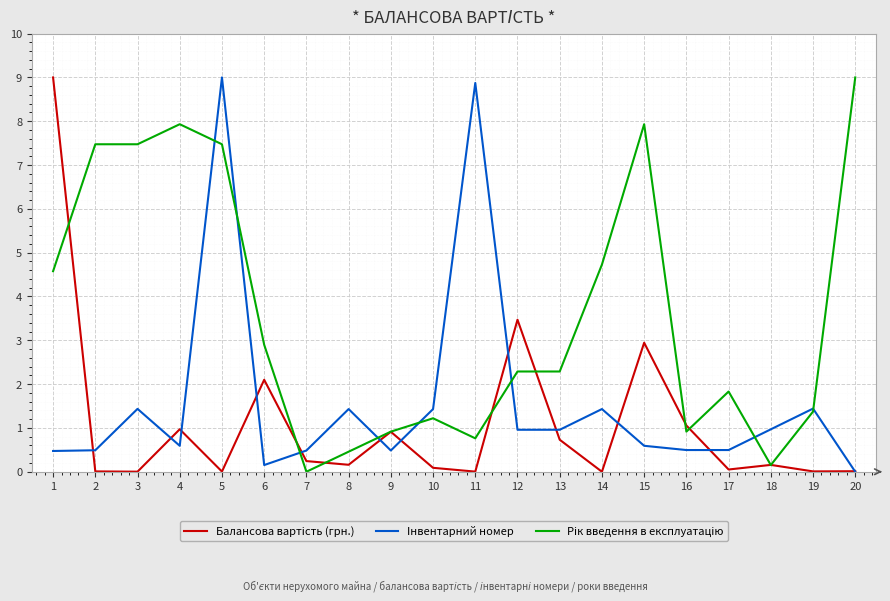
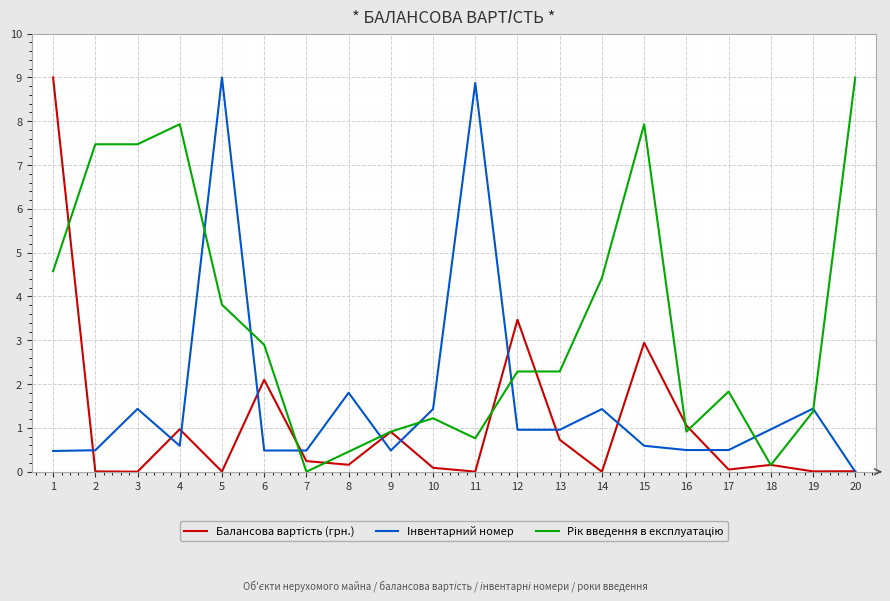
  {
    "Балансова вартість (грн.)": {
      "1": 9.0,
      "2": 0.0,
      "3": 0.0,
      "4": 1.0,
      "5": 0.0,
      "6": 2.1,
      "7": 0.2,
      "8": 0.2,
      "10": 0.1,
      "11": 0.0,
      "12": 3.5,
      "13": 0.7,
      "14": 0.0,
      "15": 2.9,
      "16": 1.1,
      "17": 0.1,
      "19": 0.0
    },
    "Інвентарний номер": {
      "1": 0.5,
      "2": 0.5,
      "3": 1.4,
      "4": 0.6,
      "5": 9.0,
-     "6": 0.2,
+     "6": 0.5,
      "7": 0.5,
-     "8": 1.4,
+     "8": 1.8,
      "9": 0.5,
      "10": 1.4,
      "11": 8.9,
      "12": 1.0,
      "13": 1.0,
      "14": 1.4,
      "15": 0.6,
      "16": 0.5,
      "17": 0.5,
      "18": 1.0,
      "19": 1.4
    },
    "Рік введення в експлуатацію": {
      "1": 4.6,
      "2": 7.5,
      "3": 7.5,
      "4": 7.9,
-     "5": 7.5,
+     "5": 3.8,
      "6": 2.9,
      "7": 0.0,
      "8": 0.5,
      "10": 1.2,
      "11": 0.8,
      "12": 2.3,
      "13": 2.3,
-     "14": 4.7,
+     "14": 4.4,
      "15": 7.9,
      "16": 0.9,
      "17": 1.8,
      "19": 1.4,
      "20": 9.0
    }
  }
